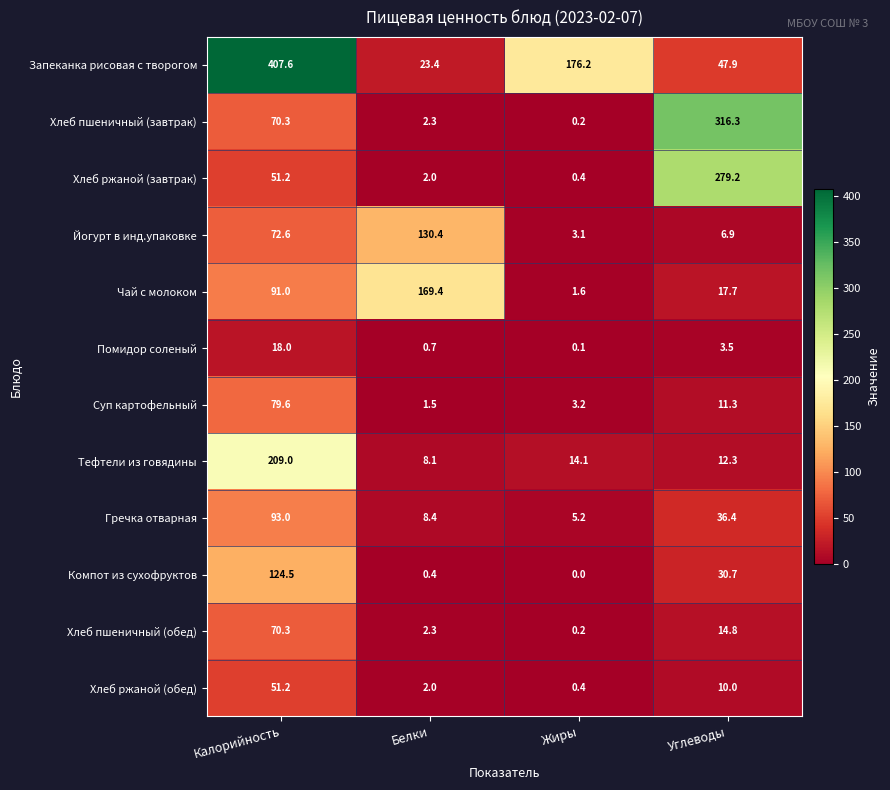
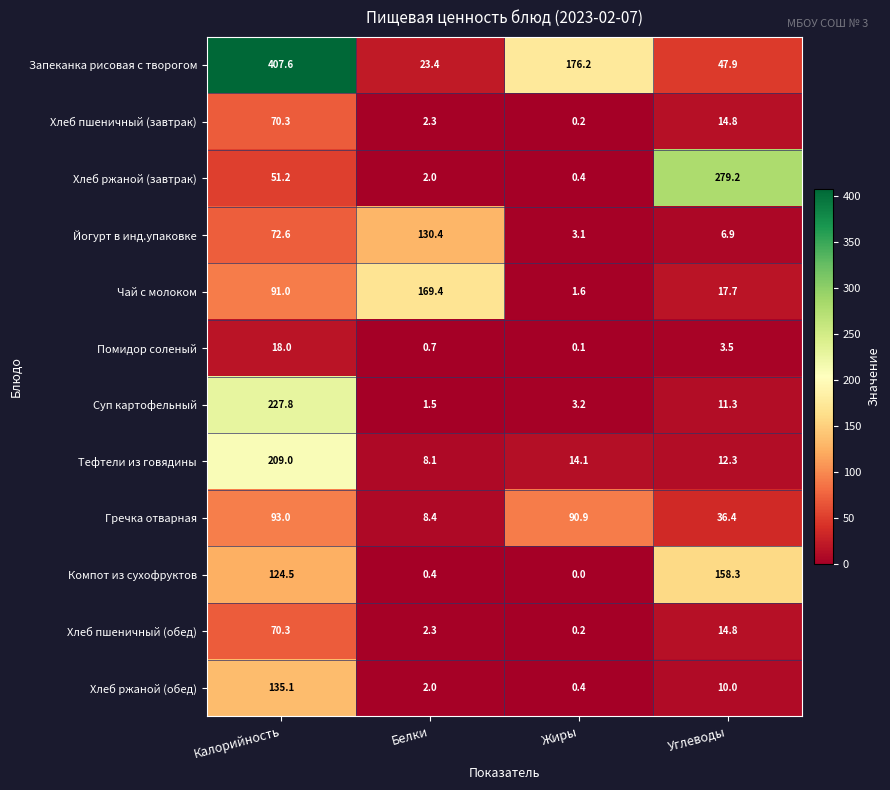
  {
    "Запеканка рисовая с творогом": {
      "Калорийность": 407.6,
      "Белки": 23.4,
      "Жиры": 176.2,
      "Углеводы": 47.9
    },
    "Хлеб пшеничный (завтрак)": {
      "Калорийность": 70.3,
      "Белки": 2.3,
      "Жиры": 0.2,
-     "Углеводы": 316.3
+     "Углеводы": 14.8
    },
    "Хлеб ржаной (завтрак)": {
      "Калорийность": 51.2,
      "Белки": 2.0,
      "Жиры": 0.4,
      "Углеводы": 279.2
    },
    "Йогурт в инд.упаковке": {
      "Калорийность": 72.6,
      "Белки": 130.4,
      "Жиры": 3.1,
      "Углеводы": 6.9
    },
    "Чай с молоком": {
      "Калорийность": 91.0,
      "Белки": 169.4,
      "Жиры": 1.6,
      "Углеводы": 17.7
    },
    "Помидор соленый": {
      "Калорийность": 18.0,
      "Белки": 0.7,
      "Жиры": 0.1,
      "Углеводы": 3.5
    },
    "Суп картофельный": {
-     "Калорийность": 79.6,
+     "Калорийность": 227.8,
      "Белки": 1.5,
      "Жиры": 3.2,
      "Углеводы": 11.3
    },
    "Тефтели из говядины": {
      "Калорийность": 209.0,
      "Белки": 8.1,
      "Жиры": 14.1,
      "Углеводы": 12.3
    },
    "Гречка отварная": {
      "Калорийность": 93.0,
      "Белки": 8.4,
-     "Жиры": 5.2,
+     "Жиры": 90.9,
      "Углеводы": 36.4
    },
    "Компот из сухофруктов": {
      "Калорийность": 124.5,
      "Белки": 0.4,
      "Жиры": 0.0,
-     "Углеводы": 30.7
+     "Углеводы": 158.3
    },
    "Хлеб пшеничный (обед)": {
      "Калорийность": 70.3,
      "Белки": 2.3,
      "Жиры": 0.2,
      "Углеводы": 14.8
    },
    "Хлеб ржаной (обед)": {
-     "Калорийность": 51.2,
+     "Калорийность": 135.1,
      "Белки": 2.0,
      "Жиры": 0.4,
      "Углеводы": 10.0
    }
  }
